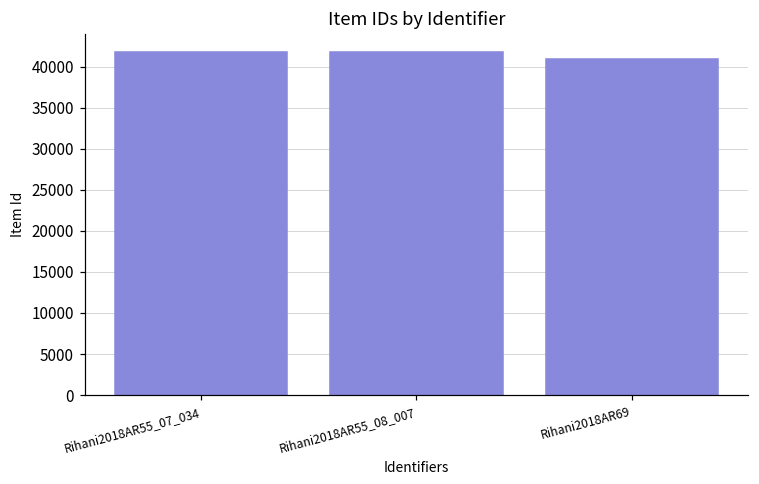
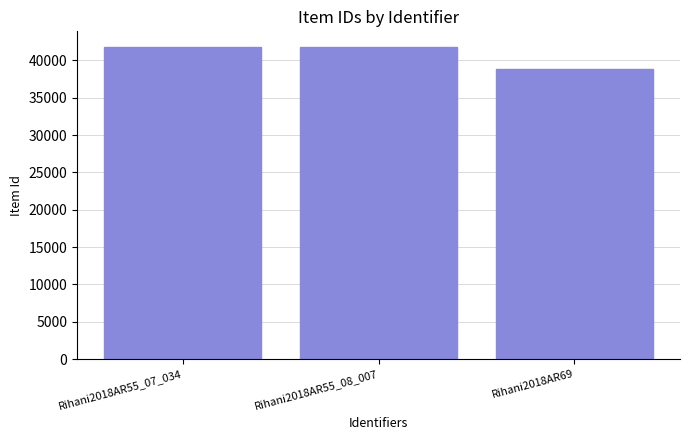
  {
    "Rihani2018AR55_07_034": 42000,
    "Rihani2018AR55_08_007": 42000,
-   "Rihani2018AR69": 41000
+   "Rihani2018AR69": 39000
  }
